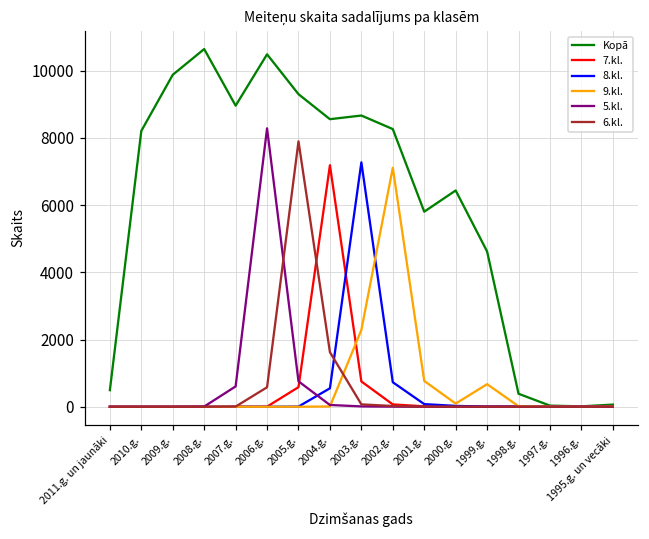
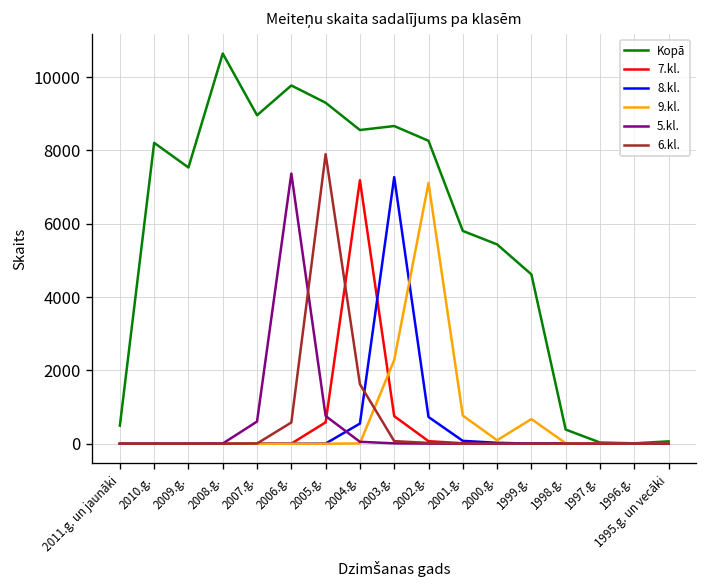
  {
    "Kopā": {
      "2011.g. un jaunāki": 500,
      "2010.g.": 8200,
-     "2009.g.": 9900,
+     "2009.g.": 7500,
      "2008.g.": 10600,
      "2007.g.": 9000,
-     "2006.g.": 10500,
+     "2006.g.": 9800,
      "2005.g.": 9300,
      "2004.g.": 8600,
      "2003.g.": 8700,
      "2002.g.": 8300,
      "2001.g.": 5800,
-     "2000.g.": 6400,
+     "2000.g.": 5400,
      "1999.g.": 4600,
      "1998.g.": 400
    },
    "7.kl.": {
      "2005.g.": 600,
      "2004.g.": 7200,
      "2003.g.": 800
    },
    "8.kl.": {
      "2004.g.": 600,
      "2003.g.": 7300,
      "2002.g.": 700
    },
    "9.kl.": {
      "2003.g.": 2300,
      "2002.g.": 7100,
      "2001.g.": 800,
      "1999.g.": 700
    },
    "5.kl.": {
      "2007.g.": 600,
-     "2006.g.": 8300,
+     "2006.g.": 7400,
      "2005.g.": 800
    },
    "6.kl.": {
      "2006.g.": 600,
      "2005.g.": 7900,
      "2004.g.": 1600
    }
  }
